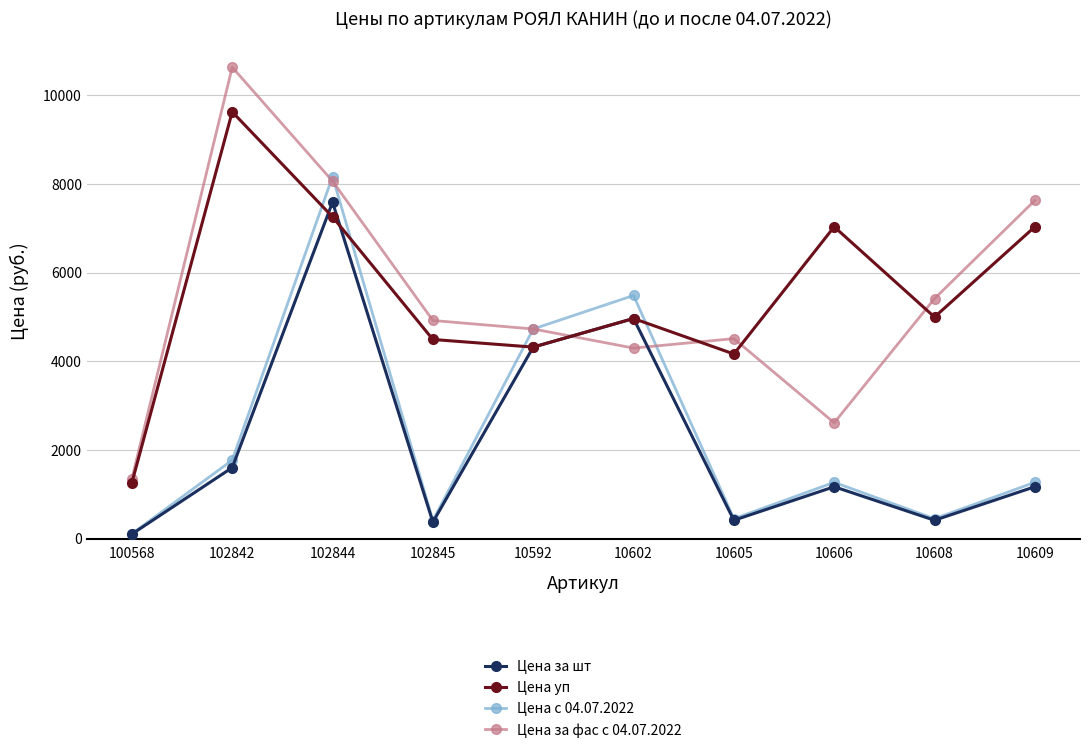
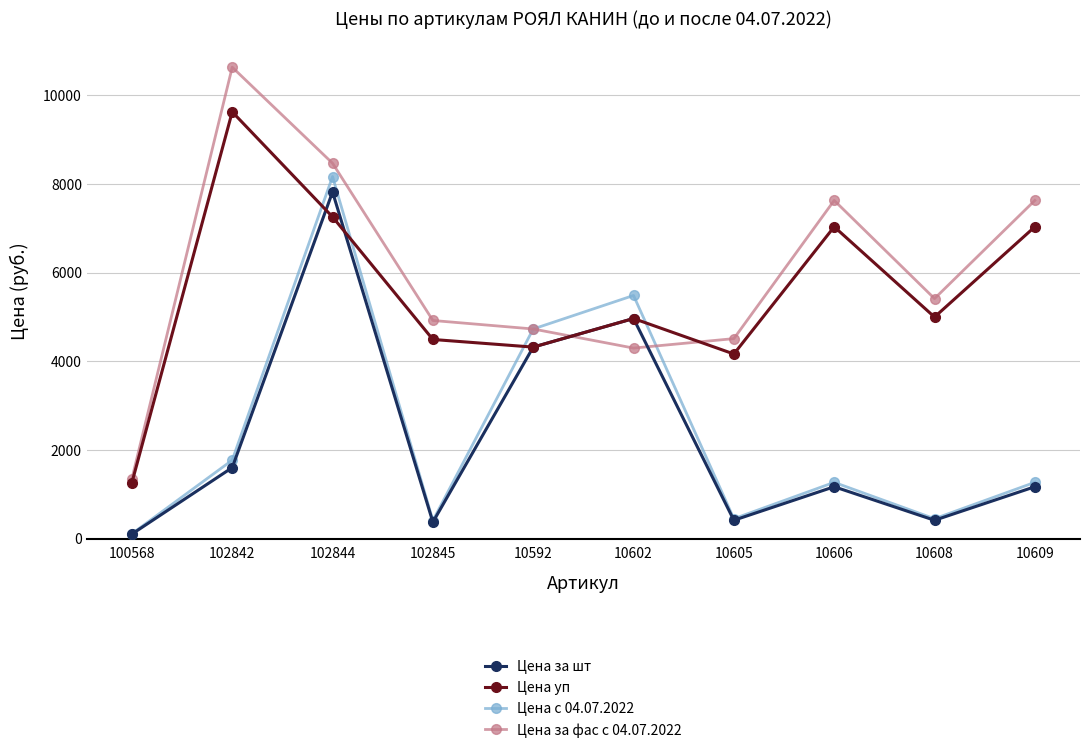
  {
    "Цена за шт": {
      "102842": 1600,
-     "102844": 7600,
+     "102844": 7800,
      "10606": 1200,
      "10609": 1200
    },
    "Цена уп": {
      "100568": 1300,
      "102842": 9600,
      "102844": 7300,
      "102845": 4500,
      "10605": 4200,
      "10606": 7000,
      "10608": 5000,
      "10609": 7000
    },
    "Цена с 04.07.2022": {
      "102842": 1800,
      "102844": 8200,
      "10602": 5500,
      "10606": 1300,
      "10609": 1300
    },
    "Цена за фас с 04.07.2022": {
      "100568": 1400,
      "102842": 10600,
-     "102844": 8100,
+     "102844": 8500,
      "102845": 4900,
      "10602": 4300,
      "10605": 4500,
-     "10606": 2600,
+     "10606": 7600,
      "10608": 5400,
      "10609": 7600
    }
  }
